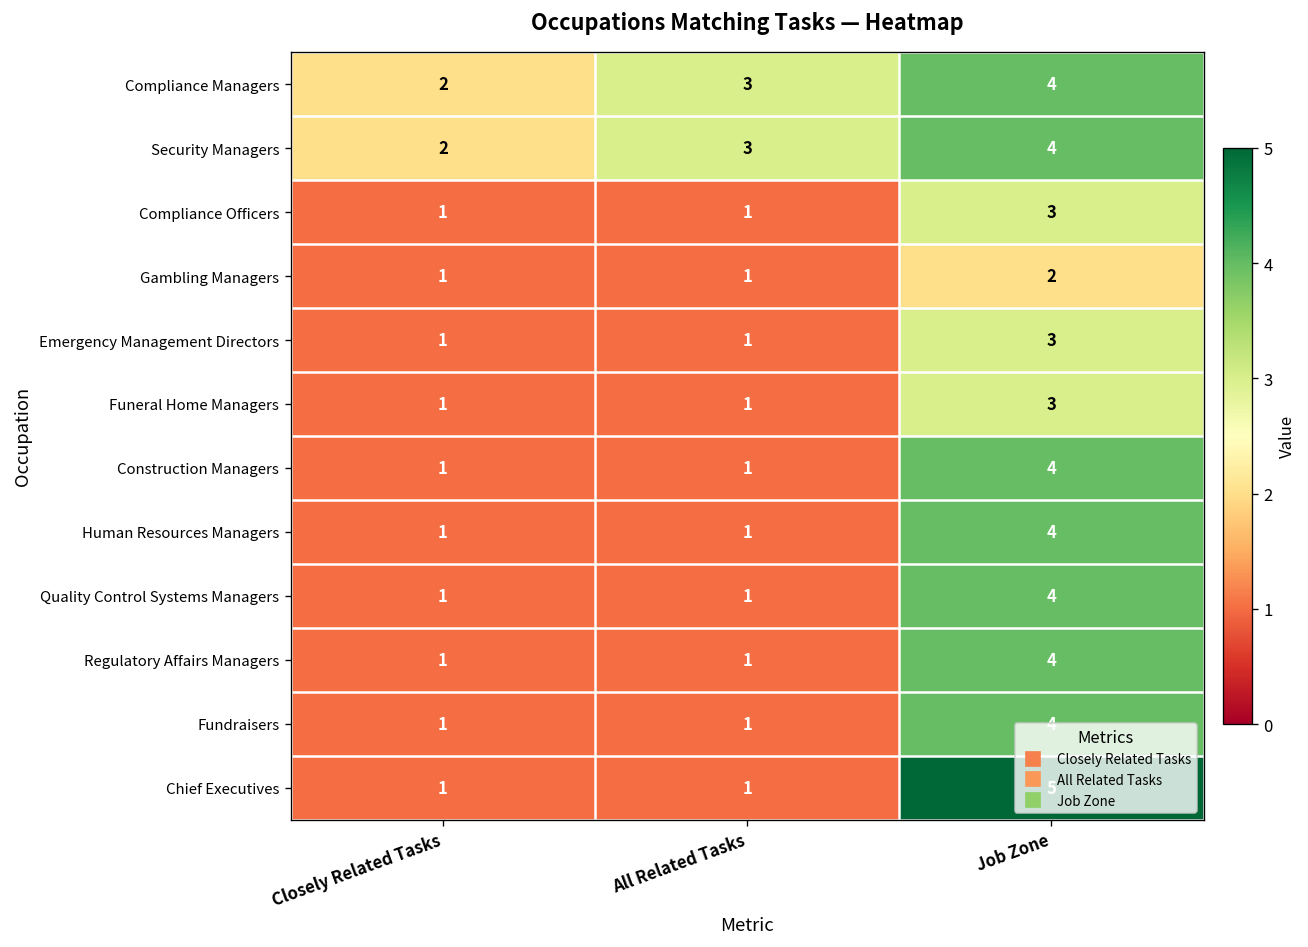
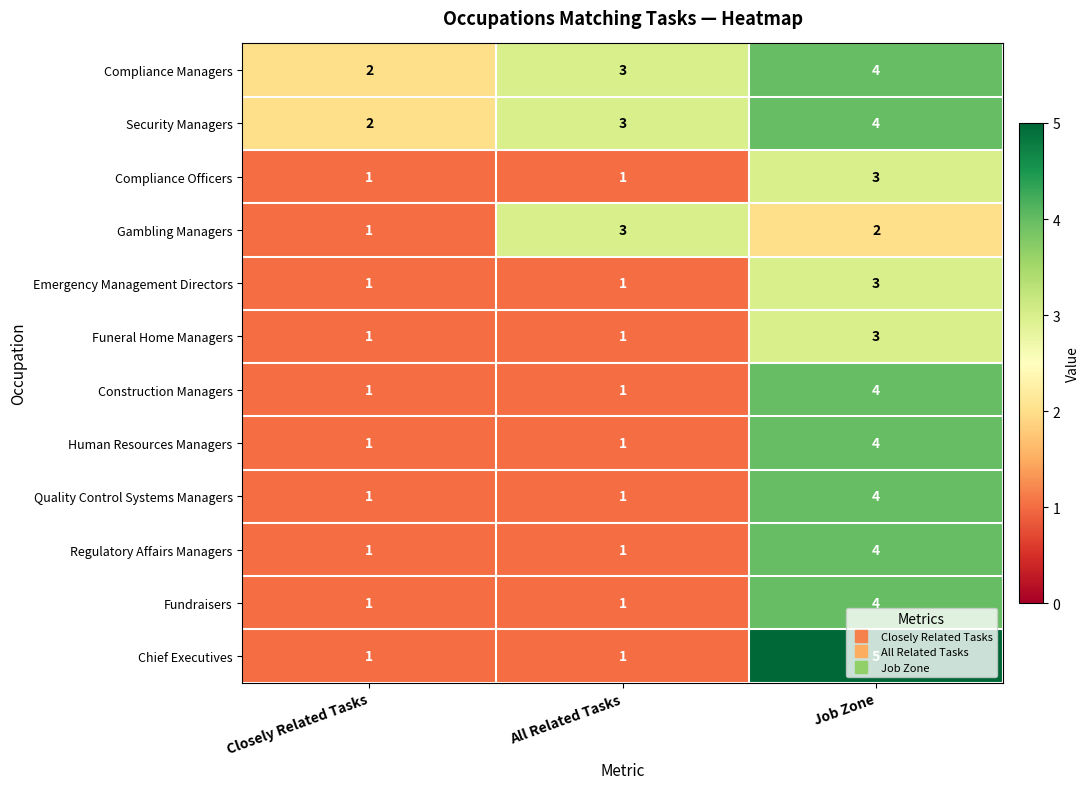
  {
    "Compliance Managers": {
      "Closely Related Tasks": 2,
      "All Related Tasks": 3,
      "Job Zone": 4
    },
    "Security Managers": {
      "Closely Related Tasks": 2,
      "All Related Tasks": 3,
      "Job Zone": 4
    },
    "Compliance Officers": {
      "Closely Related Tasks": 1,
      "All Related Tasks": 1,
      "Job Zone": 3
    },
    "Gambling Managers": {
      "Closely Related Tasks": 1,
-     "All Related Tasks": 1,
+     "All Related Tasks": 3,
      "Job Zone": 2
    },
    "Emergency Management Directors": {
      "Closely Related Tasks": 1,
      "All Related Tasks": 1,
      "Job Zone": 3
    },
    "Funeral Home Managers": {
      "Closely Related Tasks": 1,
      "All Related Tasks": 1,
      "Job Zone": 3
    },
    "Construction Managers": {
      "Closely Related Tasks": 1,
      "All Related Tasks": 1,
      "Job Zone": 4
    },
    "Human Resources Managers": {
      "Closely Related Tasks": 1,
      "All Related Tasks": 1,
      "Job Zone": 4
    },
    "Quality Control Systems Managers": {
      "Closely Related Tasks": 1,
      "All Related Tasks": 1,
      "Job Zone": 4
    },
    "Regulatory Affairs Managers": {
      "Closely Related Tasks": 1,
      "All Related Tasks": 1,
      "Job Zone": 4
    },
    "Fundraisers": {
      "Closely Related Tasks": 1,
      "All Related Tasks": 1
    },
    "Chief Executives": {
      "Closely Related Tasks": 1,
      "All Related Tasks": 1
    }
  }
